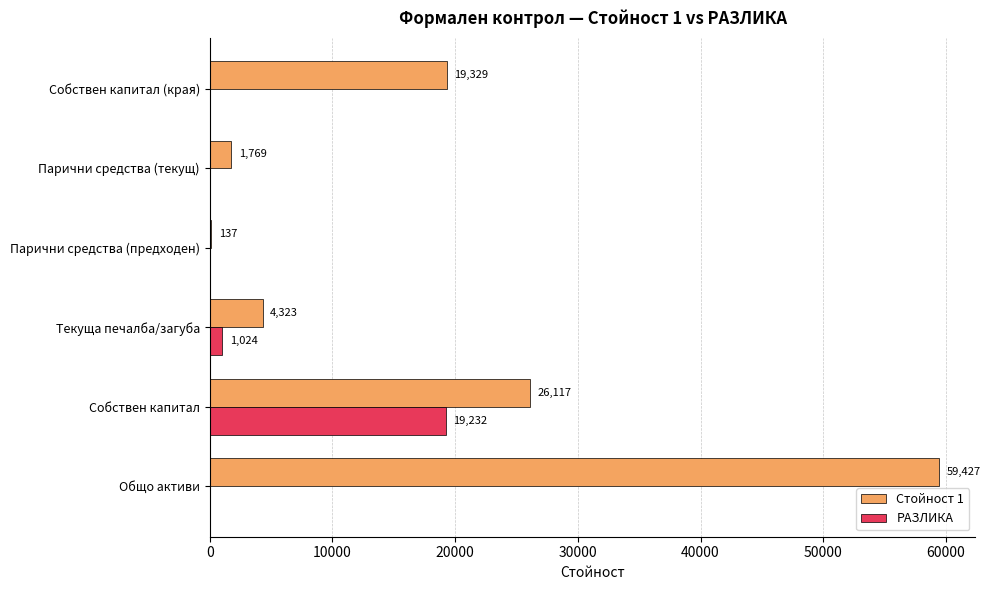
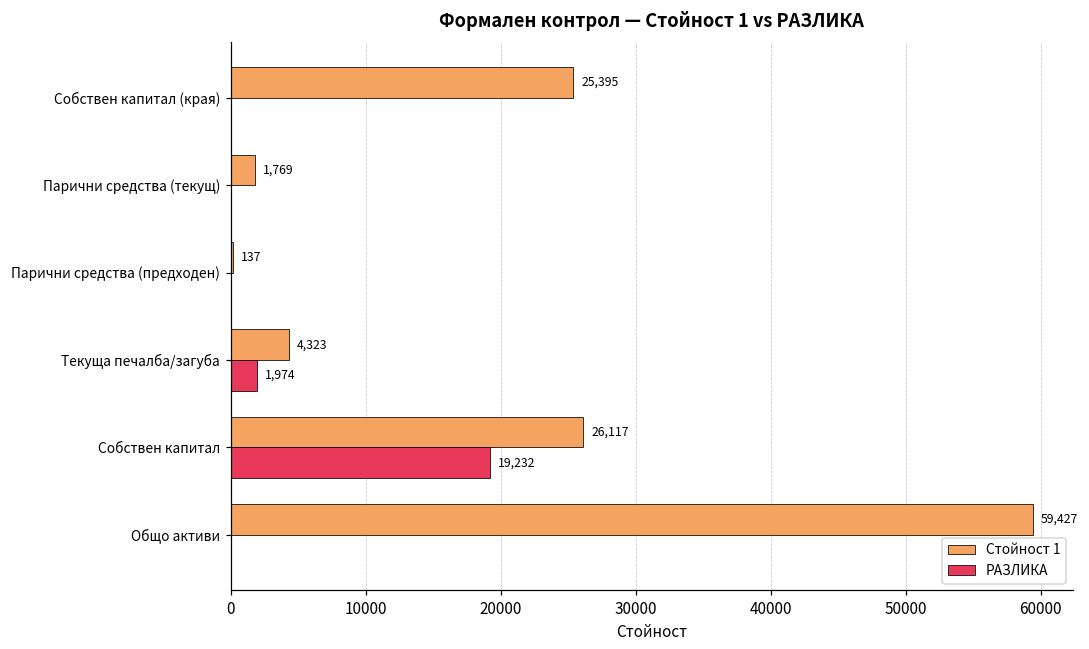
  {
    "Стойност 1": {
-     "Собствен капитал (края)": "19,329",
+     "Собствен капитал (края)": "25,395",
      "Парични средства (текущ)": "1,769",
      "Парични средства (предходен)": "137",
      "Текуща печалба/загуба": "4,323",
      "Собствен капитал": "26,117",
      "Общо активи": "59,427"
    },
    "РАЗЛИКА": {
-     "Текуща печалба/загуба": "1,024",
+     "Текуща печалба/загуба": "1,974",
      "Собствен капитал": "19,232"
    }
  }
